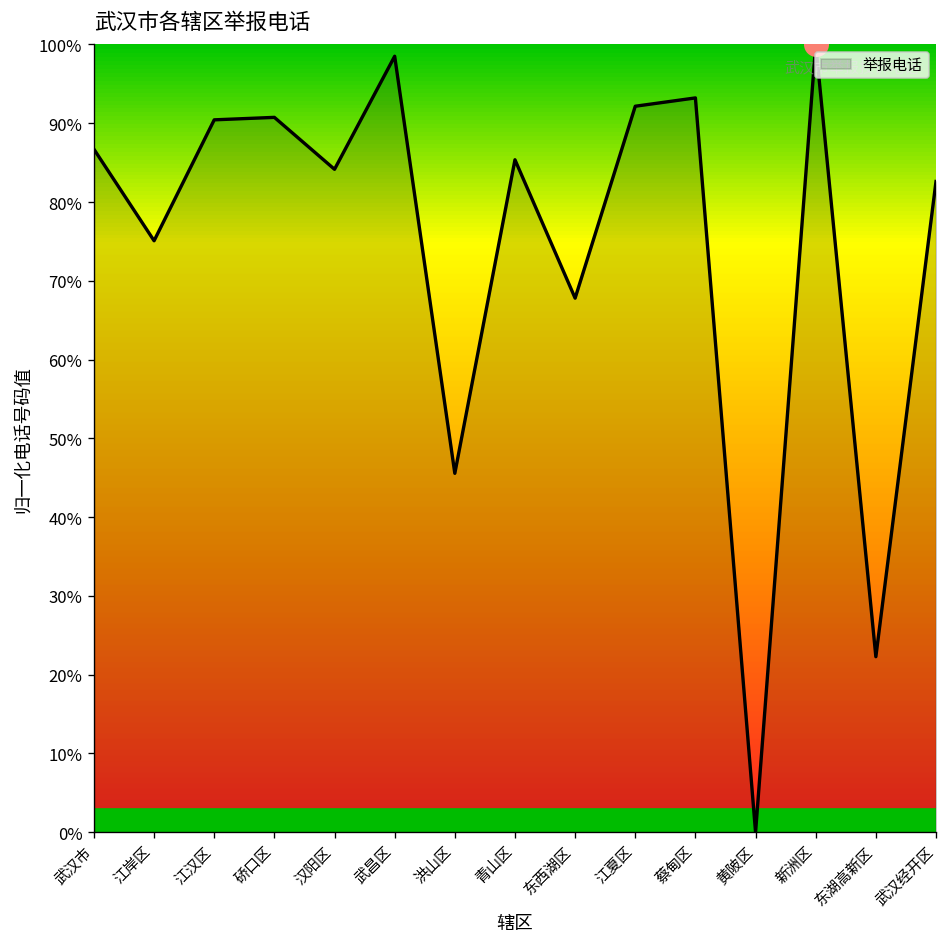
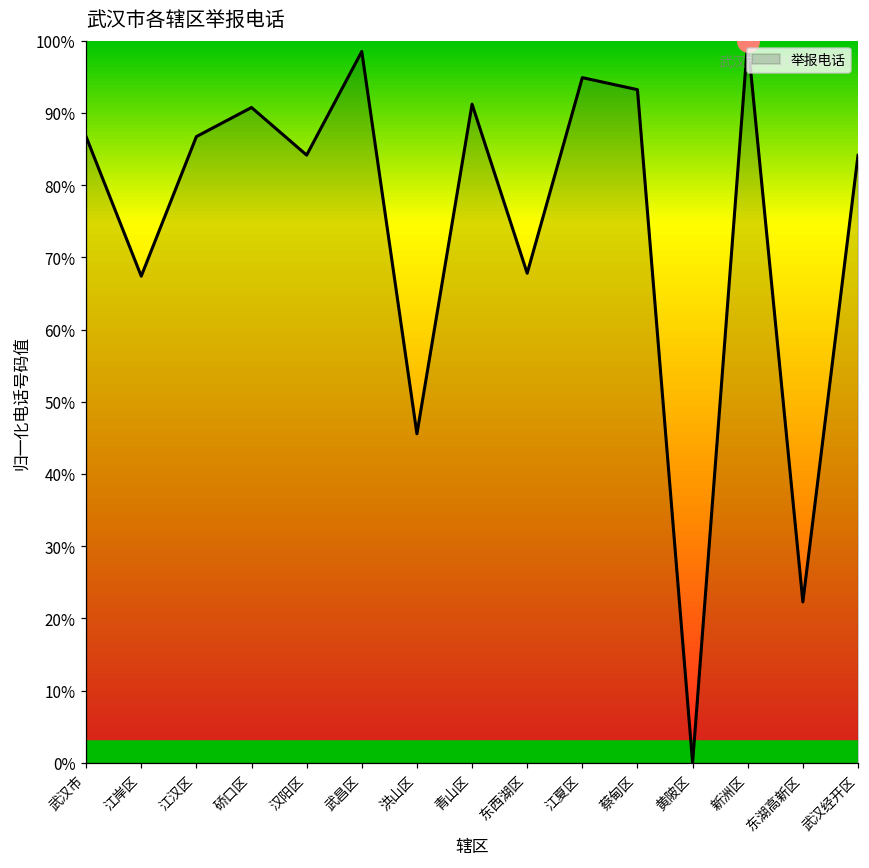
  {
    "举报电话": {
      "武汉市": "87%",
-     "江岸区": "75%",
-     "江汉区": "90%",
+     "江岸区": "67%",
+     "江汉区": "87%",
      "硚口区": "91%",
      "汉阳区": "84%",
      "武昌区": "99%",
      "洪山区": "46%",
-     "青山区": "85%",
+     "青山区": "91%",
      "东西湖区": "68%",
-     "江夏区": "92%",
+     "江夏区": "95%",
      "蔡甸区": "93%",
      "黄陂区": "0%",
      "东湖高新区": "22%",
-     "武汉经开区": "83%"
+     "武汉经开区": "84%"
    }
  }
